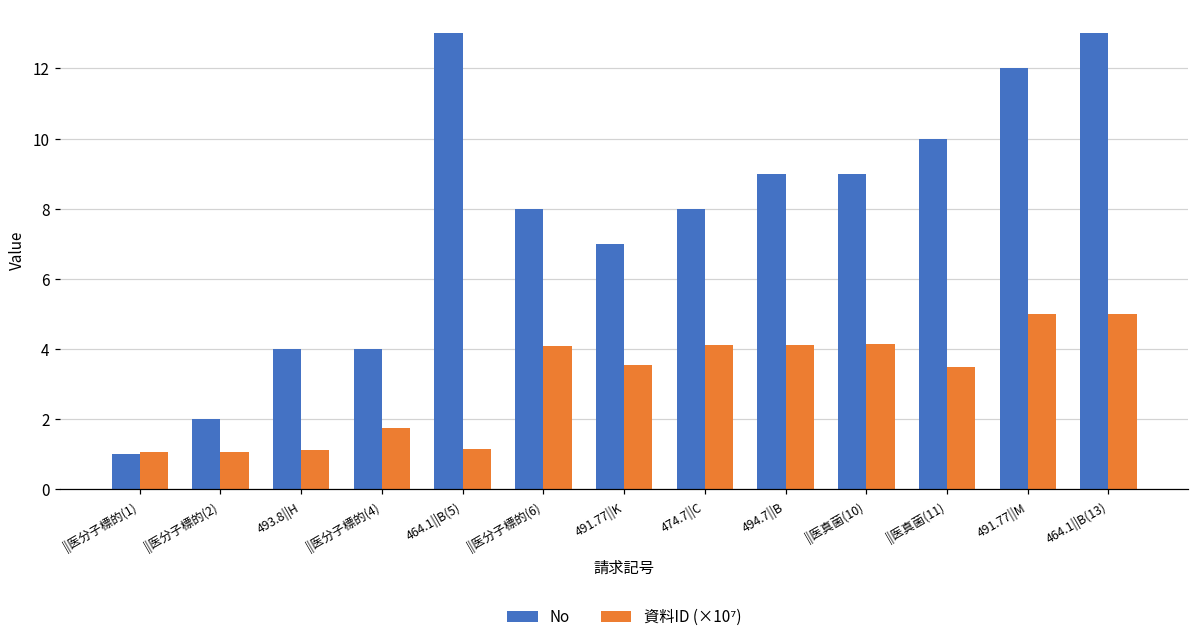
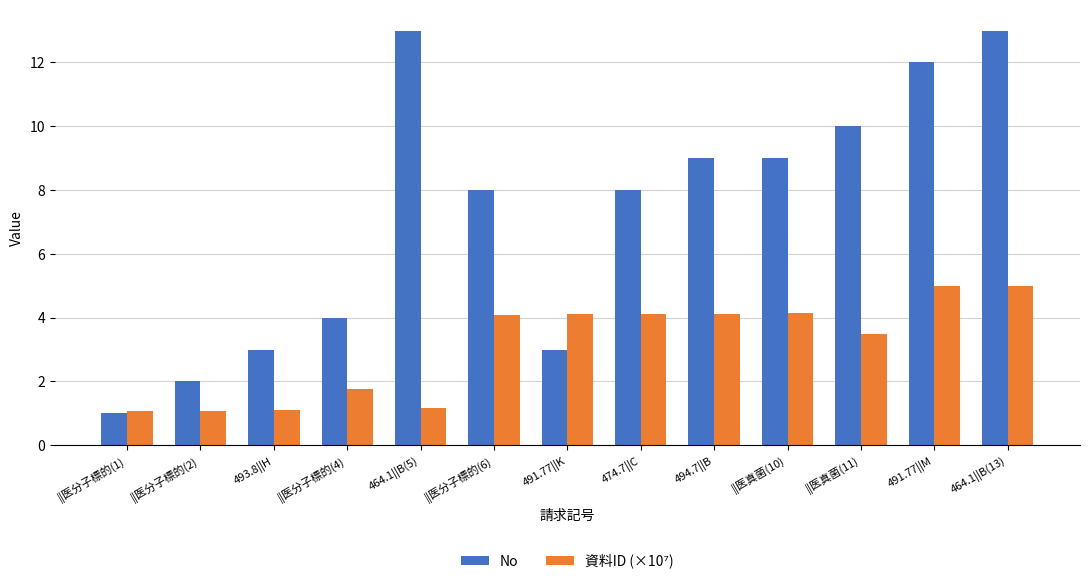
  {
    "No": {
      "||医分子標的(1)": 1,
      "||医分子標的(2)": 2,
-     "493.8||H": 4,
+     "493.8||H": 3,
      "||医分子標的(4)": 4,
      "464.1||B(5)": 13,
      "||医分子標的(6)": 8,
-     "491.77||K": 7,
+     "491.77||K": 3,
      "474.7||C": 8,
      "494.7||B": 9,
      "||医真菌(10)": 9,
      "||医真菌(11)": 10,
      "491.77||M": 12,
      "464.1||B(13)": 13
    },
    "資料ID (×10⁷)": {
      "||医分子標的(1)": 1.1,
      "||医分子標的(2)": 1.1,
      "493.8||H": 1.1,
      "||医分子標的(4)": 1.7,
      "464.1||B(5)": 1.2,
      "||医分子標的(6)": 4.1,
-     "491.77||K": 3.5,
+     "491.77||K": 4.1,
      "474.7||C": 4.1,
      "494.7||B": 4.1,
      "||医真菌(10)": 4.1,
      "||医真菌(11)": 3.5,
      "491.77||M": 5.0,
      "464.1||B(13)": 5.0
    }
  }
